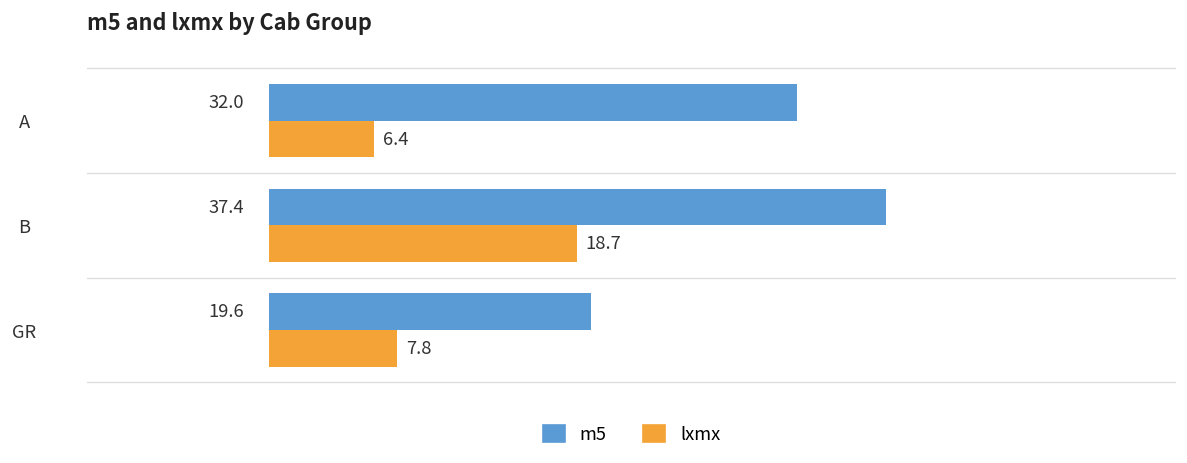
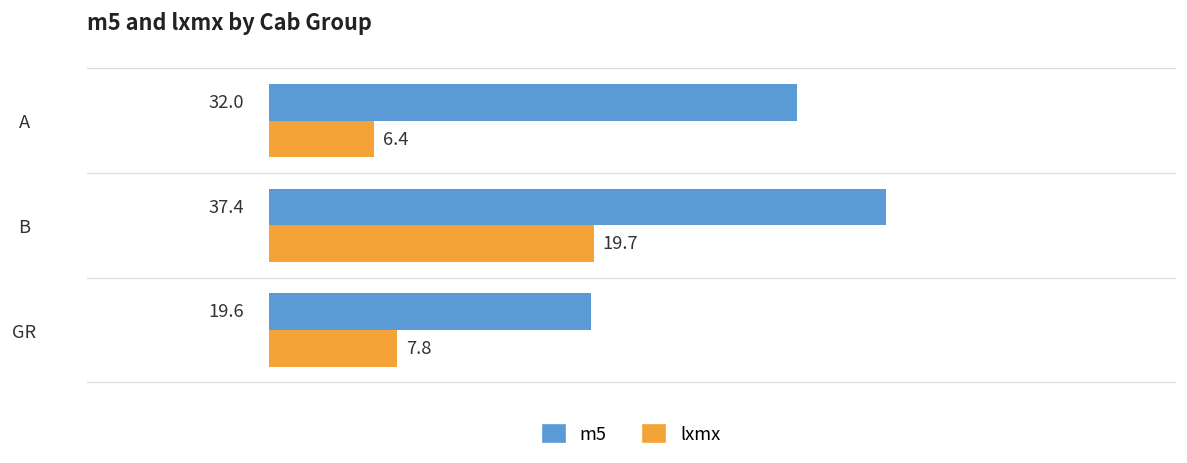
  {
    "lxmx": {
      "A": 6.4,
-     "B": 18.7,
+     "B": 19.7,
      "GR": 7.8
    }
  }
